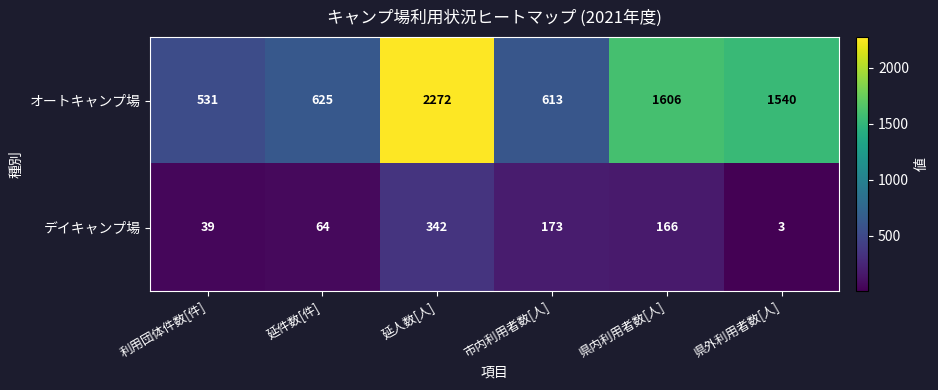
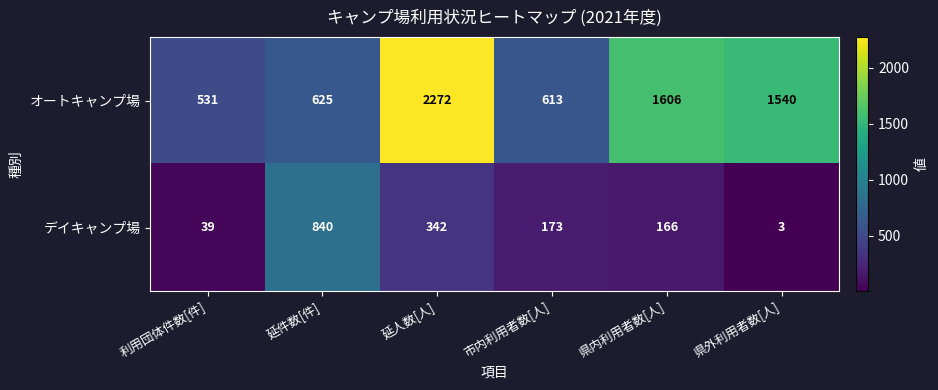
  {
    "オートキャンプ場": {
      "利用団体件数[件]": 531,
      "延件数[件]": 625,
      "延人数[人]": 2272,
      "市内利用者数[人]": 613,
      "県内利用者数[人]": 1606,
      "県外利用者数[人]": 1540
    },
    "デイキャンプ場": {
      "利用団体件数[件]": 39,
-     "延件数[件]": 64,
+     "延件数[件]": 840,
      "延人数[人]": 342,
      "市内利用者数[人]": 173,
      "県内利用者数[人]": 166,
      "県外利用者数[人]": 3
    }
  }
